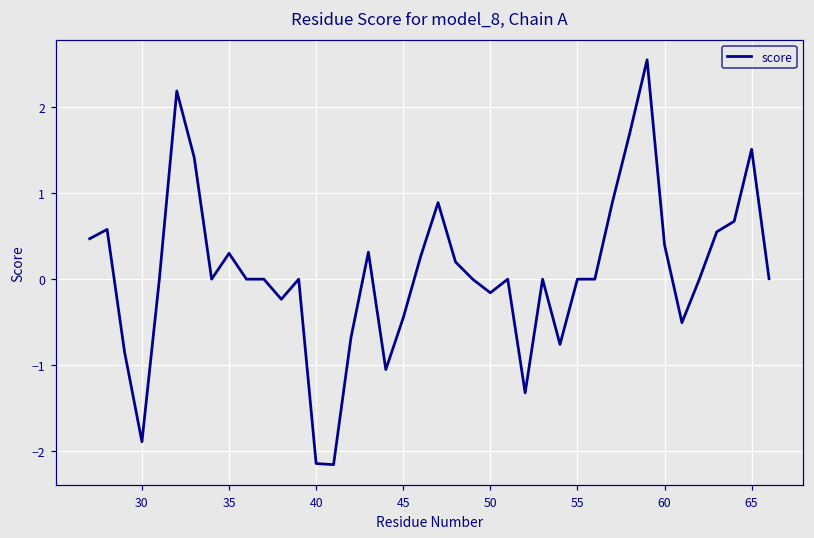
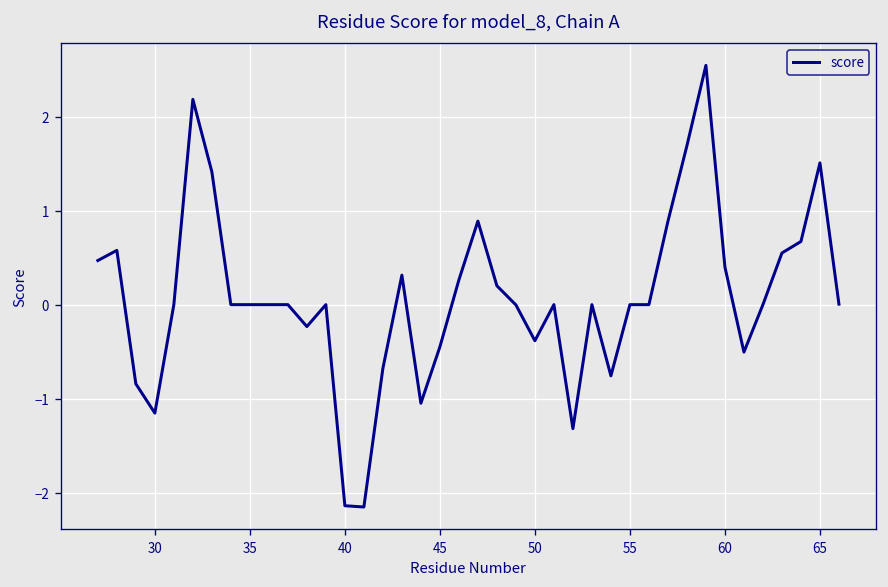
  {
-   "30": -1.9,
-   "35": 0.3,
+   "30": -1.2,
+   "35": 0.0,
    "40": -2.1,
    "45": -0.4,
-   "50": -0.2,
+   "50": -0.4,
    "55": 0.0,
    "60": 0.4,
    "65": 1.5
  }
